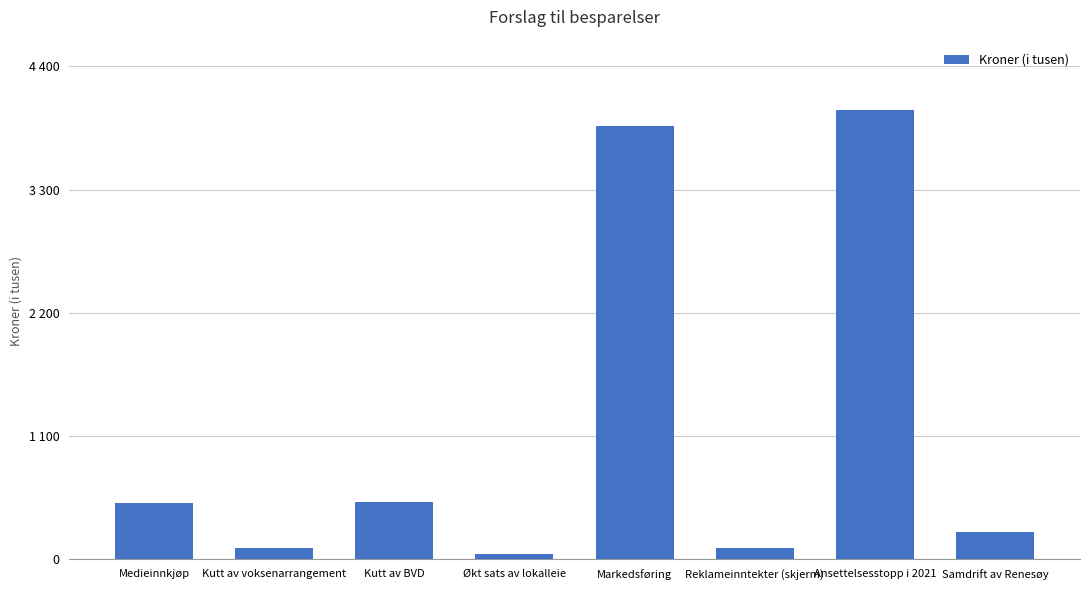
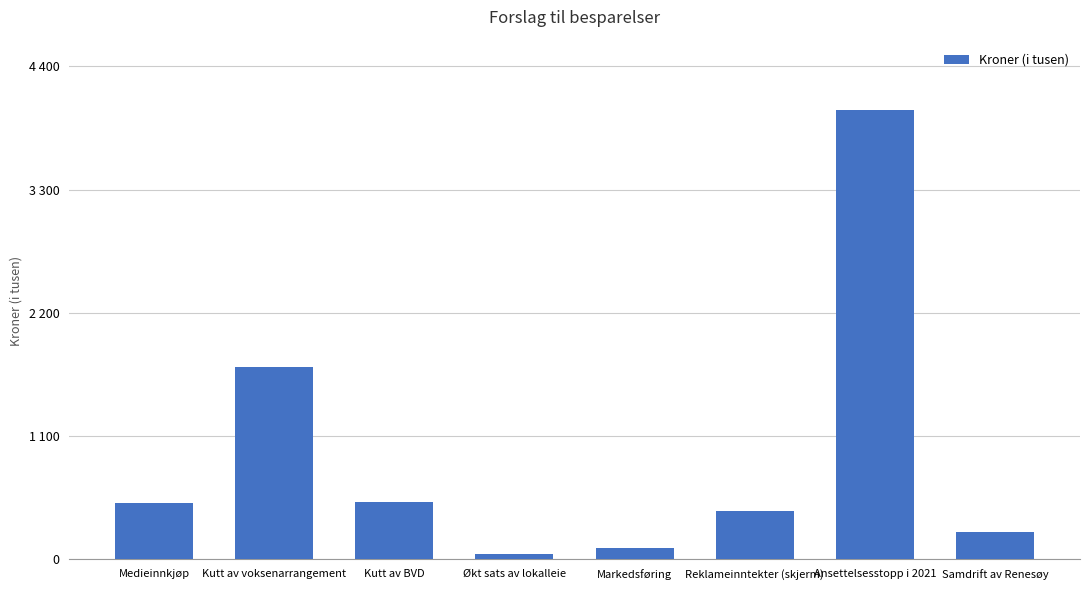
  {
    "Medieinnkjøp": 500,
-   "Kutt av voksenarrangement": 100,
+   "Kutt av voksenarrangement": 1720,
    "Kutt av BVD": 510,
    "Økt sats av lokalleie": 50,
-   "Markedsføring": 3860,
-   "Reklameinntekter (skjerm)": 100,
+   "Markedsføring": 100,
+   "Reklameinntekter (skjerm)": 430,
    "Ansettelsesstopp i 2021": 4010,
    "Samdrift av Renesøy": 250
  }
